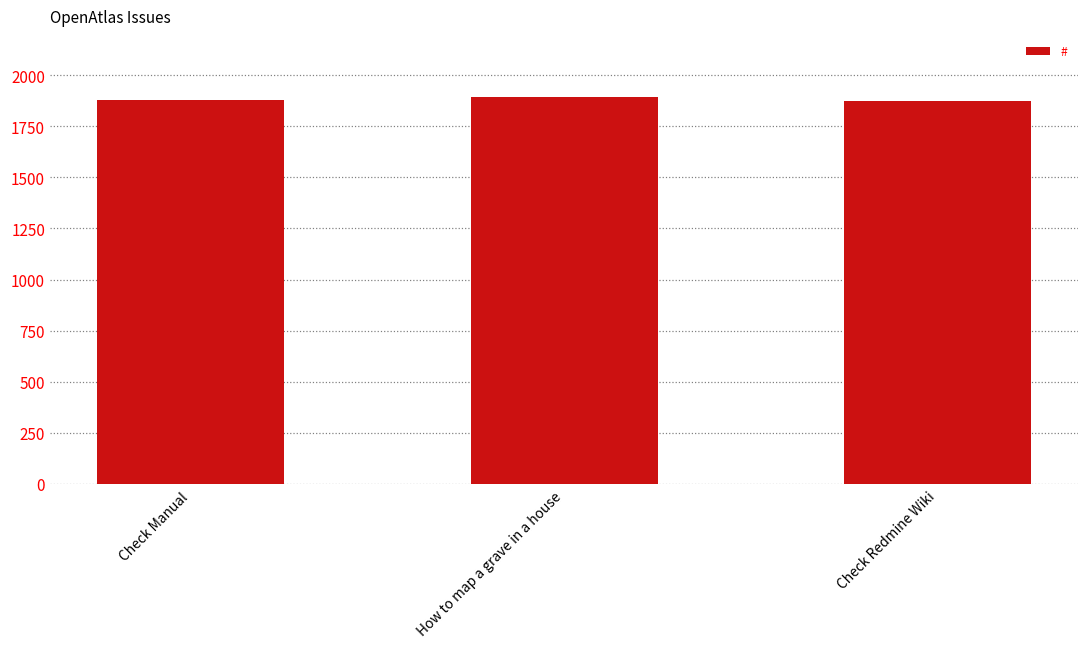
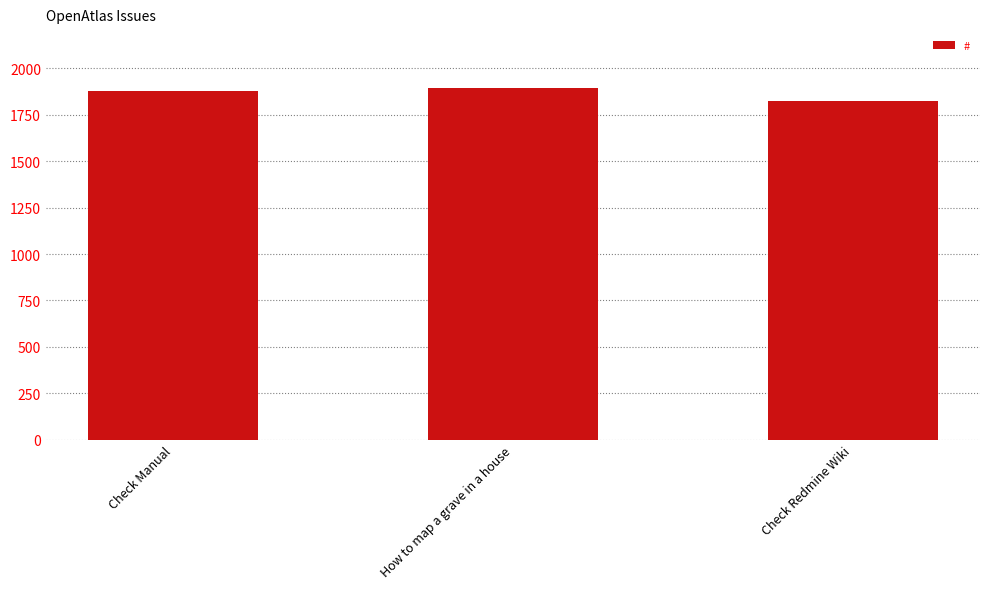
  {
    "Check Manual": 1880,
    "How to map a grave in a house": 1890,
-   "Check Redmine Wiki": 1870
+   "Check Redmine Wiki": 1830
  }
